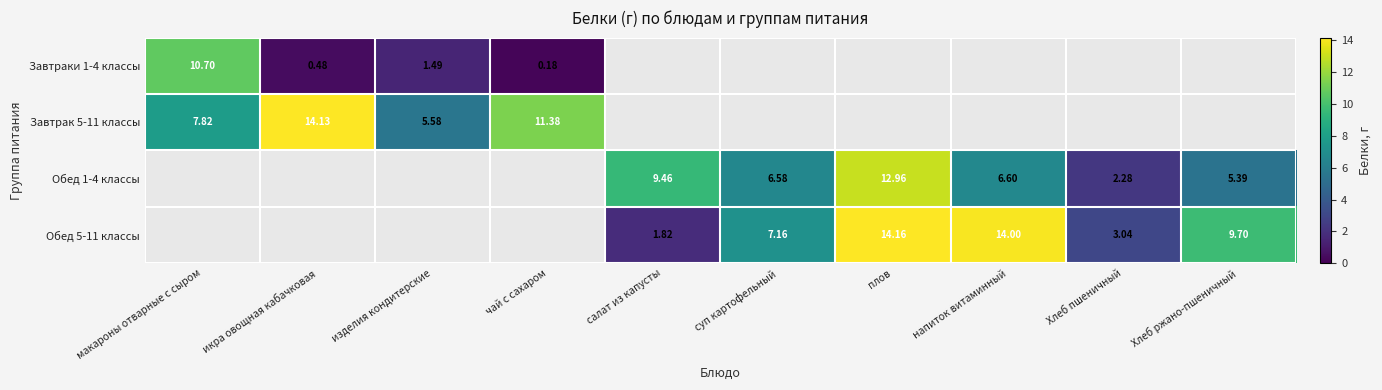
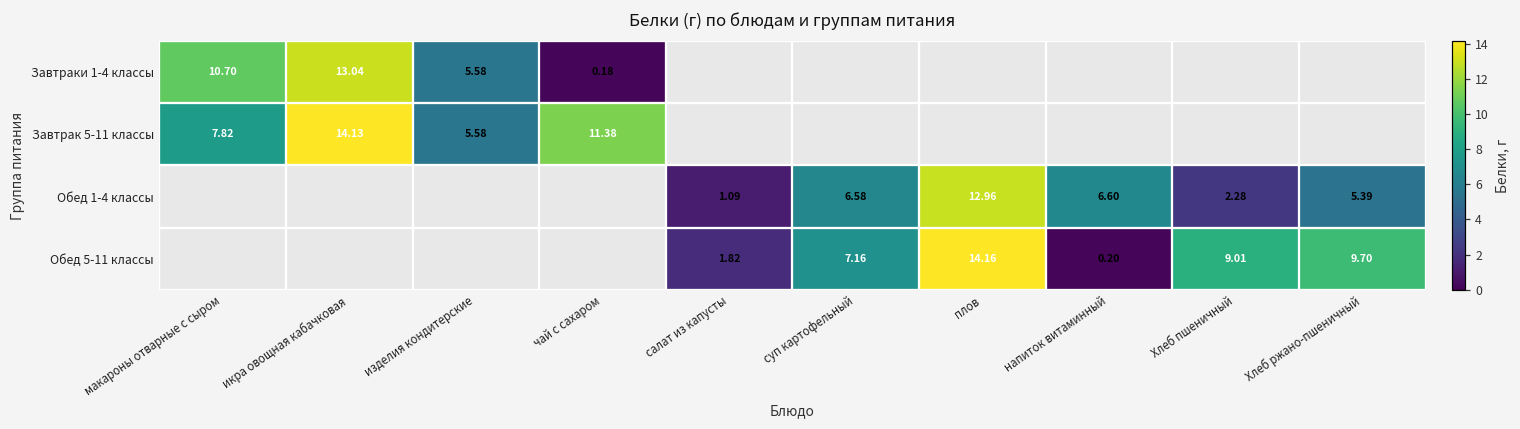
  {
    "Завтраки 1-4 классы": {
      "макароны отварные с сыром": 10.70,
-     "икра овощная кабачковая": 0.48,
-     "изделия кондитерские": 1.49,
+     "икра овощная кабачковая": 13.04,
+     "изделия кондитерские": 5.58,
      "чай с сахаром": 0.18
    },
    "Завтрак 5-11 классы": {
      "макароны отварные с сыром": 7.82,
      "икра овощная кабачковая": 14.13,
      "изделия кондитерские": 5.58,
      "чай с сахаром": 11.38
    },
    "Обед 1-4 классы": {
-     "салат из капусты": 9.46,
+     "салат из капусты": 1.09,
      "суп картофельный": 6.58,
      "плов": 12.96,
      "напиток витаминный": 6.60,
      "Хлеб пшеничный": 2.28,
      "Хлеб ржано-пшеничный": 5.39
    },
    "Обед 5-11 классы": {
      "салат из капусты": 1.82,
      "суп картофельный": 7.16,
      "плов": 14.16,
-     "напиток витаминный": 14.00,
-     "Хлеб пшеничный": 3.04,
+     "напиток витаминный": 0.20,
+     "Хлеб пшеничный": 9.01,
      "Хлеб ржано-пшеничный": 9.70
    }
  }
